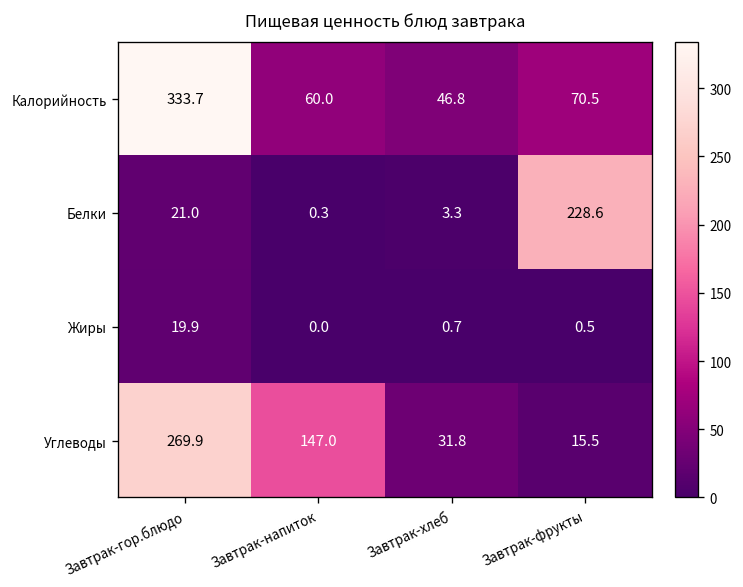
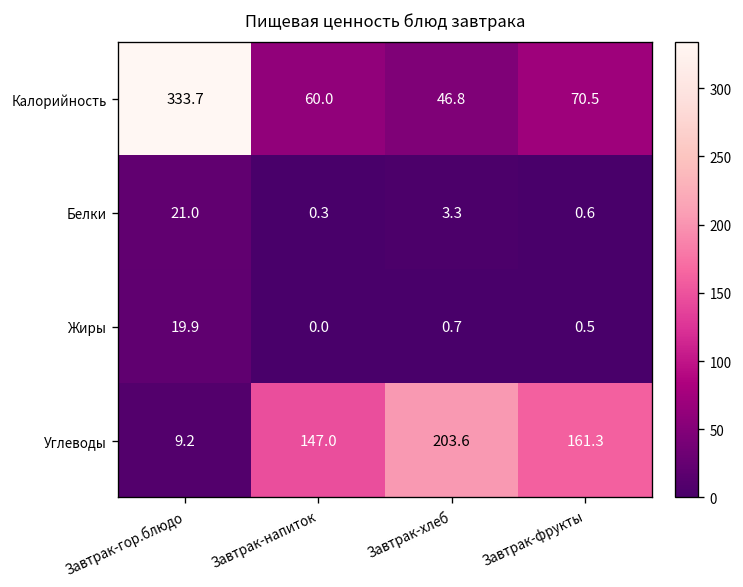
  {
    "Калорийность": {
      "Завтрак-гор.блюдо": 333.7,
      "Завтрак-напиток": 60.0,
      "Завтрак-хлеб": 46.8,
      "Завтрак-фрукты": 70.5
    },
    "Белки": {
      "Завтрак-гор.блюдо": 21.0,
      "Завтрак-напиток": 0.3,
      "Завтрак-хлеб": 3.3,
-     "Завтрак-фрукты": 228.6
+     "Завтрак-фрукты": 0.6
    },
    "Жиры": {
      "Завтрак-гор.блюдо": 19.9,
      "Завтрак-напиток": 0.0,
      "Завтрак-хлеб": 0.7,
      "Завтрак-фрукты": 0.5
    },
    "Углеводы": {
-     "Завтрак-гор.блюдо": 269.9,
+     "Завтрак-гор.блюдо": 9.2,
      "Завтрак-напиток": 147.0,
-     "Завтрак-хлеб": 31.8,
-     "Завтрак-фрукты": 15.5
+     "Завтрак-хлеб": 203.6,
+     "Завтрак-фрукты": 161.3
    }
  }
